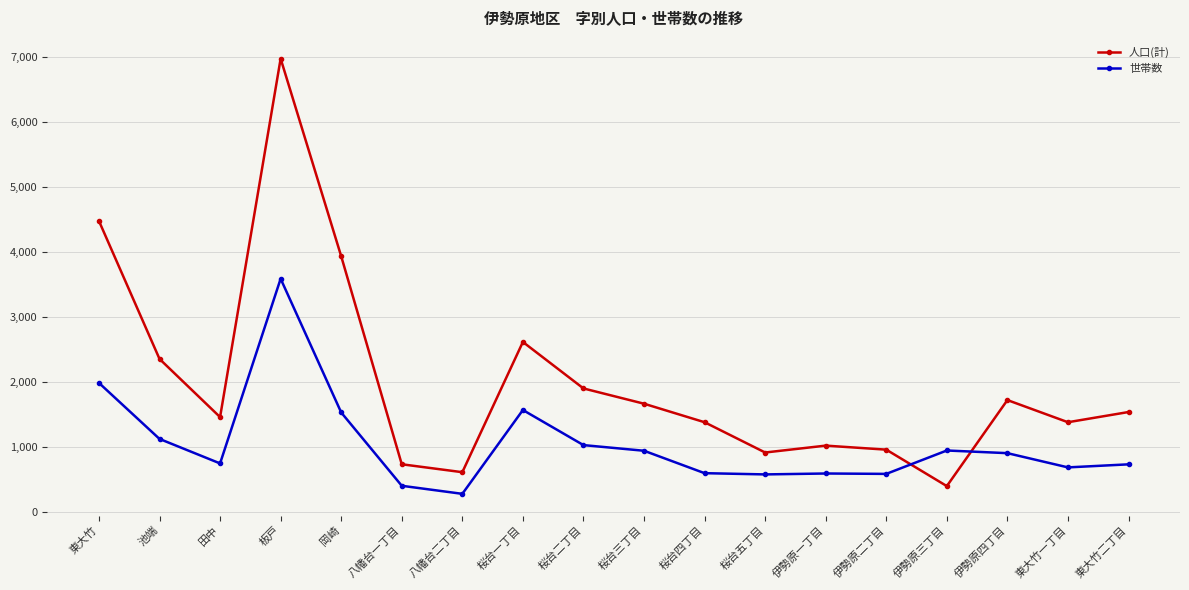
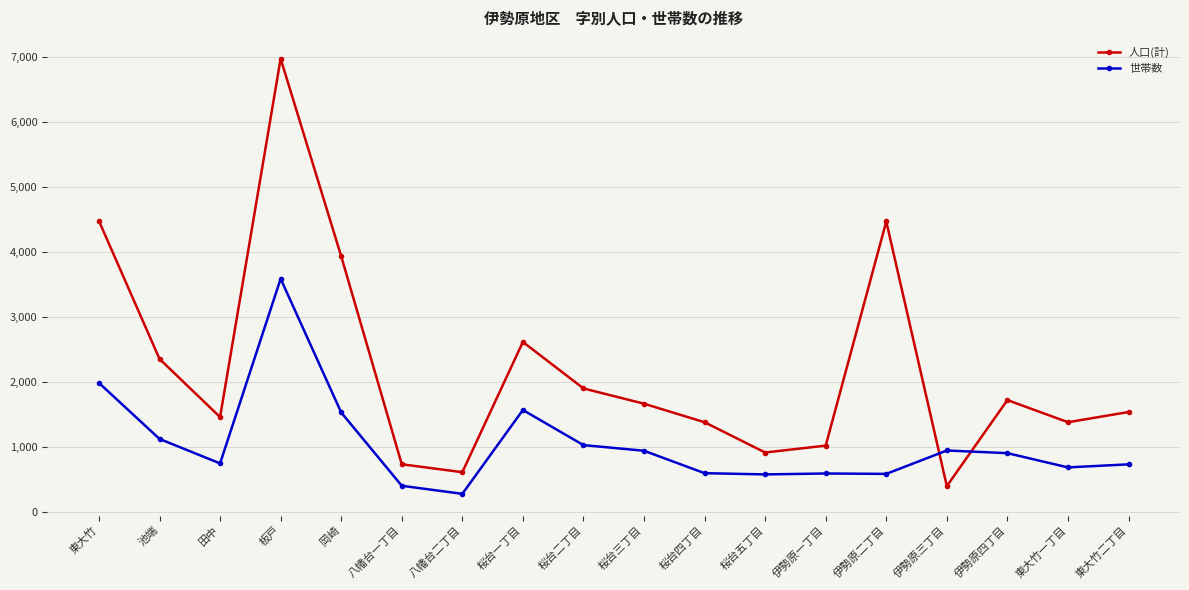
  {
    "人口(計)": {
      "東大竹": "4,500",
      "池端": "2,400",
      "田中": "1,500",
      "板戸": "7,000",
      "岡崎": "3,900",
      "八幡台一丁目": "700",
      "八幡台二丁目": "600",
      "桜台一丁目": "2,600",
      "桜台二丁目": "1,900",
      "桜台三丁目": "1,700",
      "桜台四丁目": "1,400",
      "桜台五丁目": "900",
      "伊勢原一丁目": "1,000",
-     "伊勢原二丁目": "1,000",
+     "伊勢原二丁目": "4,500",
      "伊勢原三丁目": "400",
      "伊勢原四丁目": "1,700",
      "東大竹一丁目": "1,400",
      "東大竹二丁目": "1,500"
    },
    "世帯数": {
      "東大竹": "2,000",
      "池端": "1,100",
      "田中": "700",
      "板戸": "3,600",
      "岡崎": "1,500",
      "八幡台一丁目": "400",
      "八幡台二丁目": "300",
      "桜台一丁目": "1,600",
      "桜台二丁目": "1,000",
      "桜台三丁目": "900",
      "桜台四丁目": "600",
      "桜台五丁目": "600",
      "伊勢原一丁目": "600",
      "伊勢原二丁目": "600",
      "伊勢原三丁目": "900",
      "伊勢原四丁目": "900",
      "東大竹一丁目": "700",
      "東大竹二丁目": "700"
    }
  }
